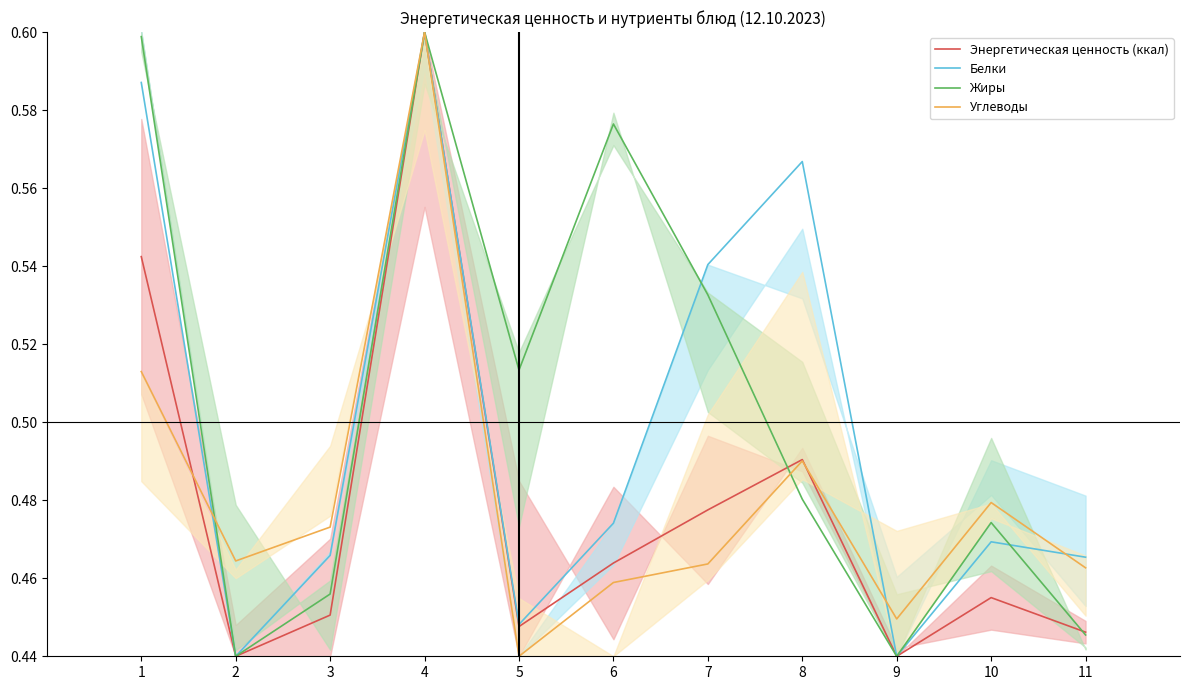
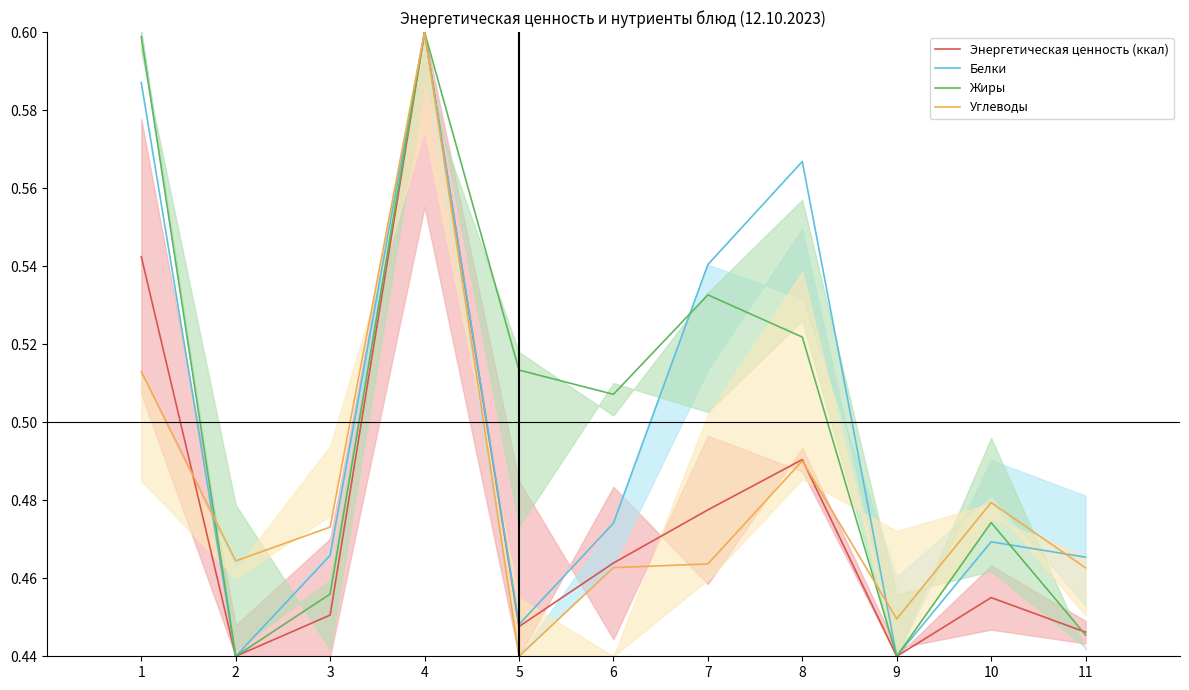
  {
    "Энергетическая ценность (ккал)": {
      "1": 0.542,
      "3": 0.451,
      "6": 0.464,
      "7": 0.478,
      "10": 0.455,
      "11": 0.446
    },
    "Белки": {
      "1": 0.587,
      "3": 0.466,
      "8": 0.567,
      "10": 0.469
    },
    "Жиры": {
      "1": 0.599,
      "3": 0.456,
      "5": 0.513,
-     "6": 0.576,
-     "8": 0.480,
+     "6": 0.507,
+     "8": 0.522,
      "10": 0.474,
      "11": 0.445
    },
    "Углеводы": {
      "1": 0.513,
      "2": 0.464,
      "3": 0.473,
-     "6": 0.459,
+     "6": 0.463,
      "7": 0.464,
      "9": 0.450,
      "11": 0.463
    }
  }
